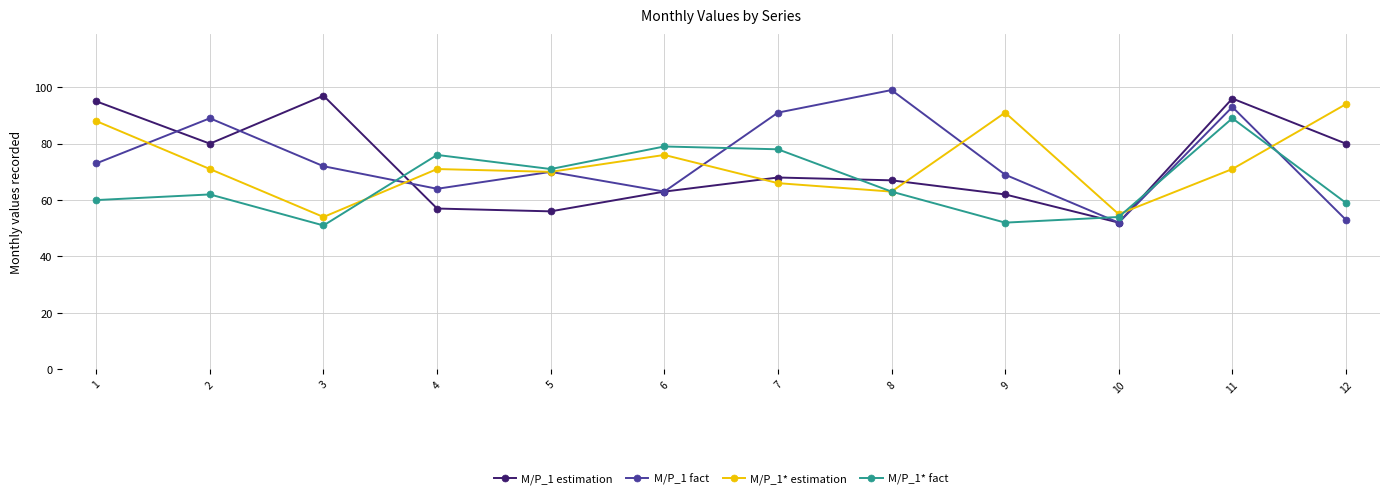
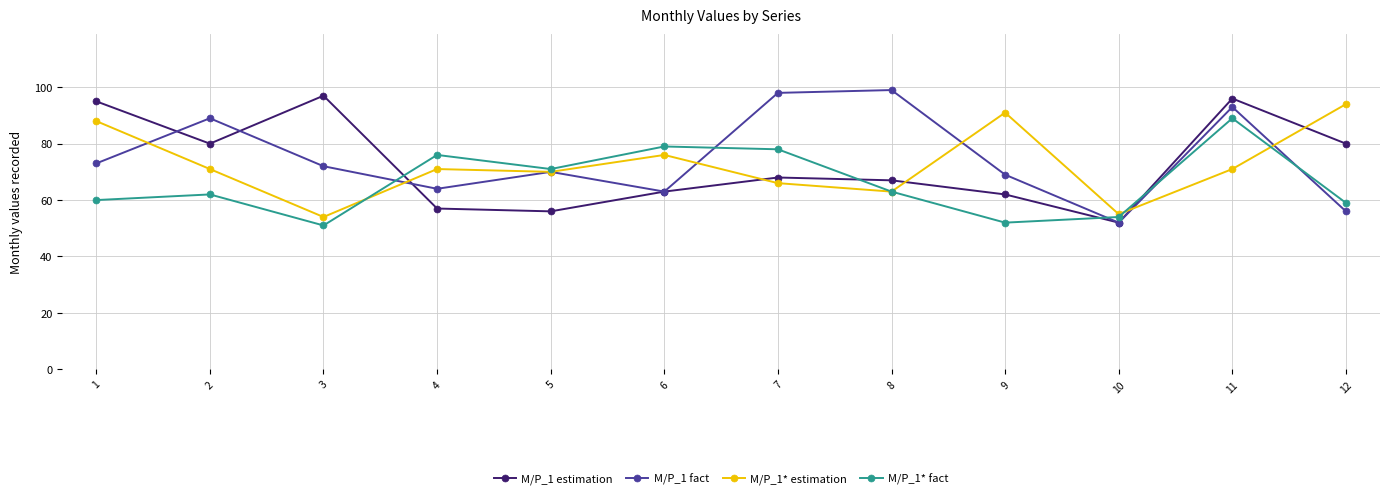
  {
    "M/P_1 estimation": {
      "1": 95,
      "2": 80,
      "3": 97,
      "4": 57,
      "5": 56,
      "7": 68,
      "8": 67,
      "9": 62,
      "11": 96,
      "12": 80
    },
    "M/P_1 fact": {
      "1": 73,
      "2": 89,
      "3": 72,
      "4": 64,
-     "7": 91,
+     "7": 98,
      "8": 99,
      "9": 69,
      "11": 93,
-     "12": 53
+     "12": 56
    },
    "M/P_1* estimation": {
      "1": 88,
      "2": 71,
      "3": 54,
      "4": 71,
      "6": 76,
      "7": 66,
      "9": 91,
      "10": 55,
      "11": 71,
      "12": 94
    },
    "M/P_1* fact": {
      "1": 60,
      "2": 62,
      "3": 51,
      "4": 76,
      "5": 71,
      "6": 79,
      "7": 78,
      "9": 52,
      "10": 54,
      "11": 89,
      "12": 59
    }
  }
